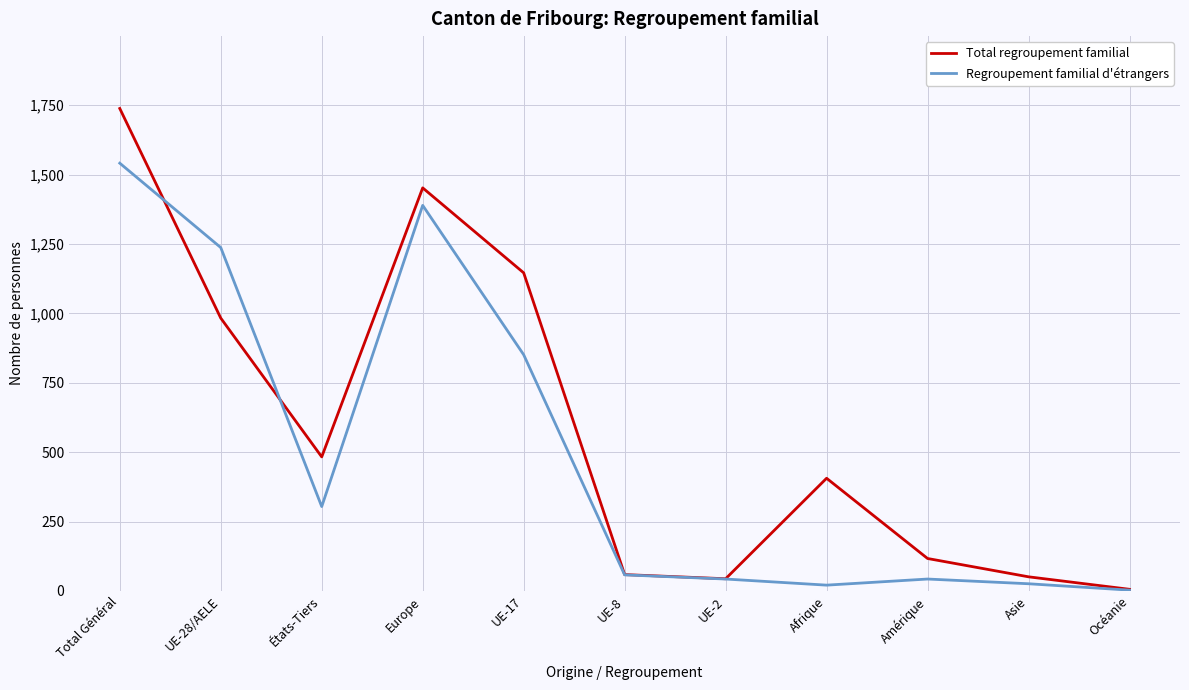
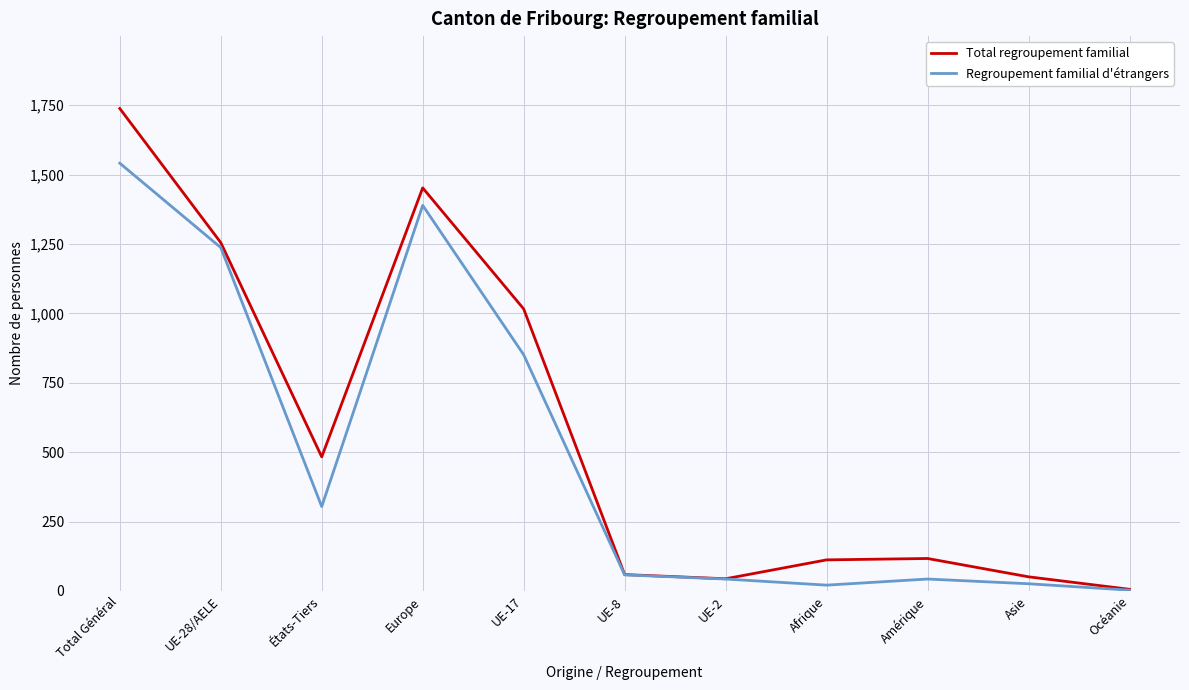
  {
    "Total regroupement familial": {
      "Total Général": "1,740",
-     "UE-28/AELE": "980",
+     "UE-28/AELE": "1,260",
      "États-Tiers": "480",
      "Europe": "1,450",
-     "UE-17": "1,150",
-     "Afrique": "410",
+     "UE-17": "1,020",
+     "Afrique": "110",
      "Amérique": "120",
      "Asie": "50"
    },
    "Regroupement familial d'étrangers": {
      "Total Général": "1,540",
      "UE-28/AELE": "1,240",
      "États-Tiers": "300",
      "Europe": "1,390",
      "UE-17": "850",
      "Afrique": "20",
      "Amérique": "40",
      "Asie": "30"
    }
  }
